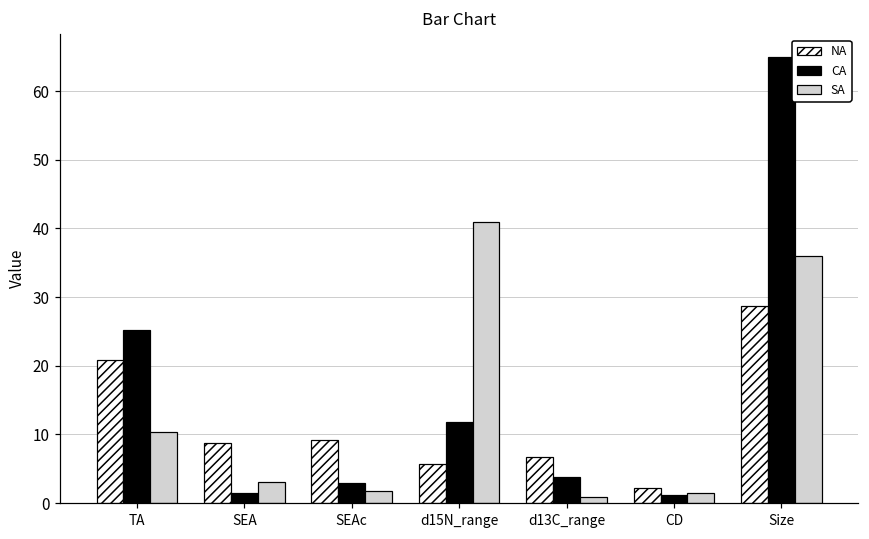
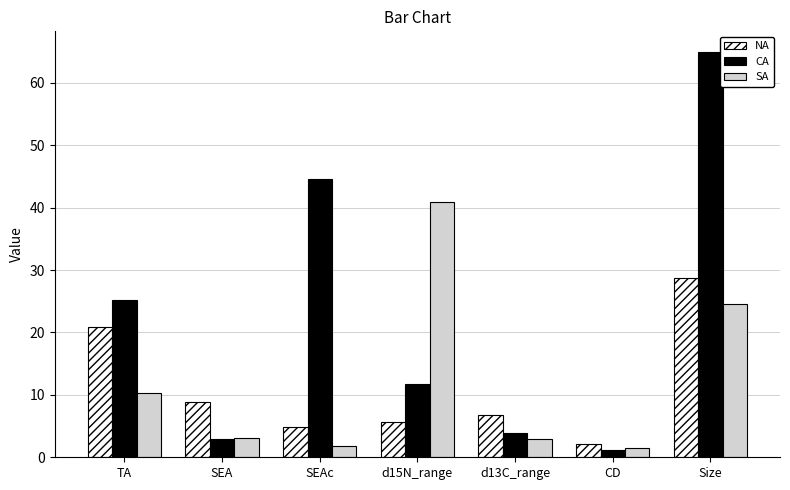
  {
    "NA": {
      "TA": 21,
      "SEA": 9,
-     "SEAc": 9,
+     "SEAc": 5,
      "d15N_range": 6,
      "d13C_range": 7,
      "CD": 2,
      "Size": 29
    },
    "CA": {
      "TA": 25,
-     "SEA": 1,
-     "SEAc": 3,
+     "SEA": 3,
+     "SEAc": 45,
      "d15N_range": 12,
      "d13C_range": 4,
      "CD": 1,
      "Size": 65
    },
    "SA": {
      "TA": 10,
      "SEA": 3,
      "SEAc": 2,
      "d15N_range": 41,
-     "d13C_range": 1,
+     "d13C_range": 3,
      "CD": 1,
-     "Size": 36
+     "Size": 25
    }
  }
